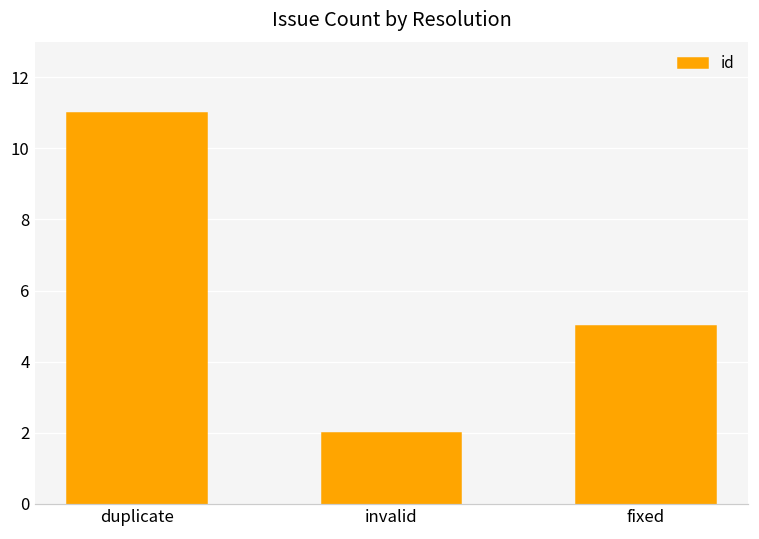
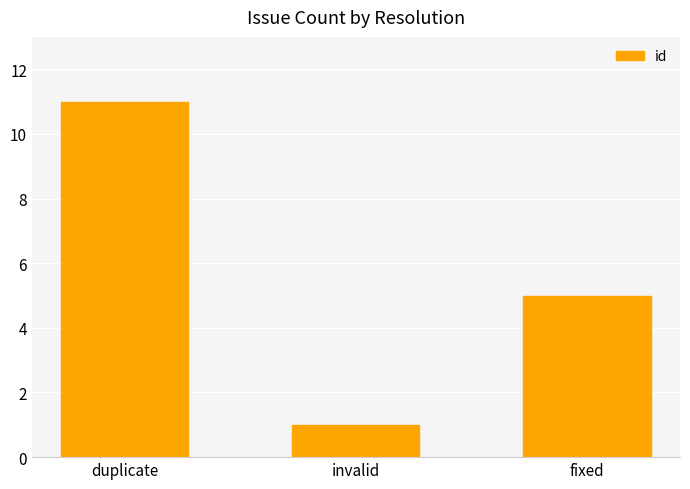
  {
    "duplicate": 11,
-   "invalid": 2,
+   "invalid": 1,
    "fixed": 5
  }
